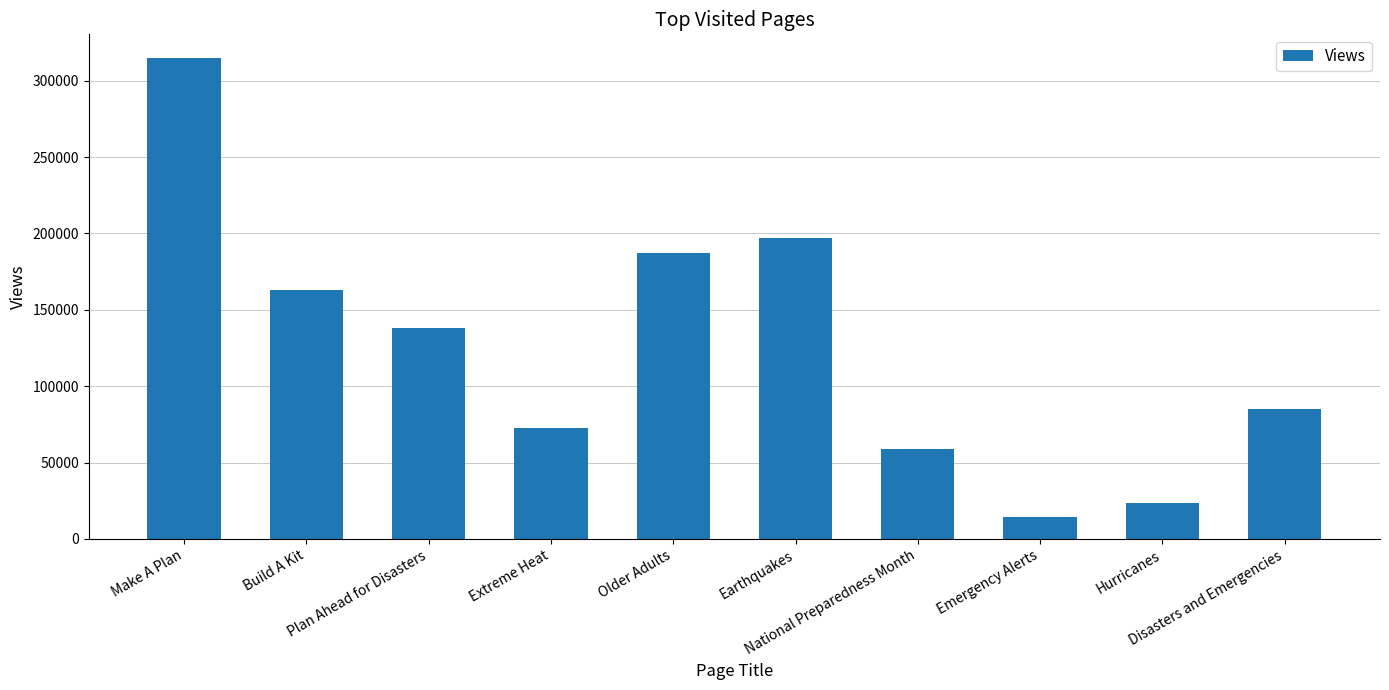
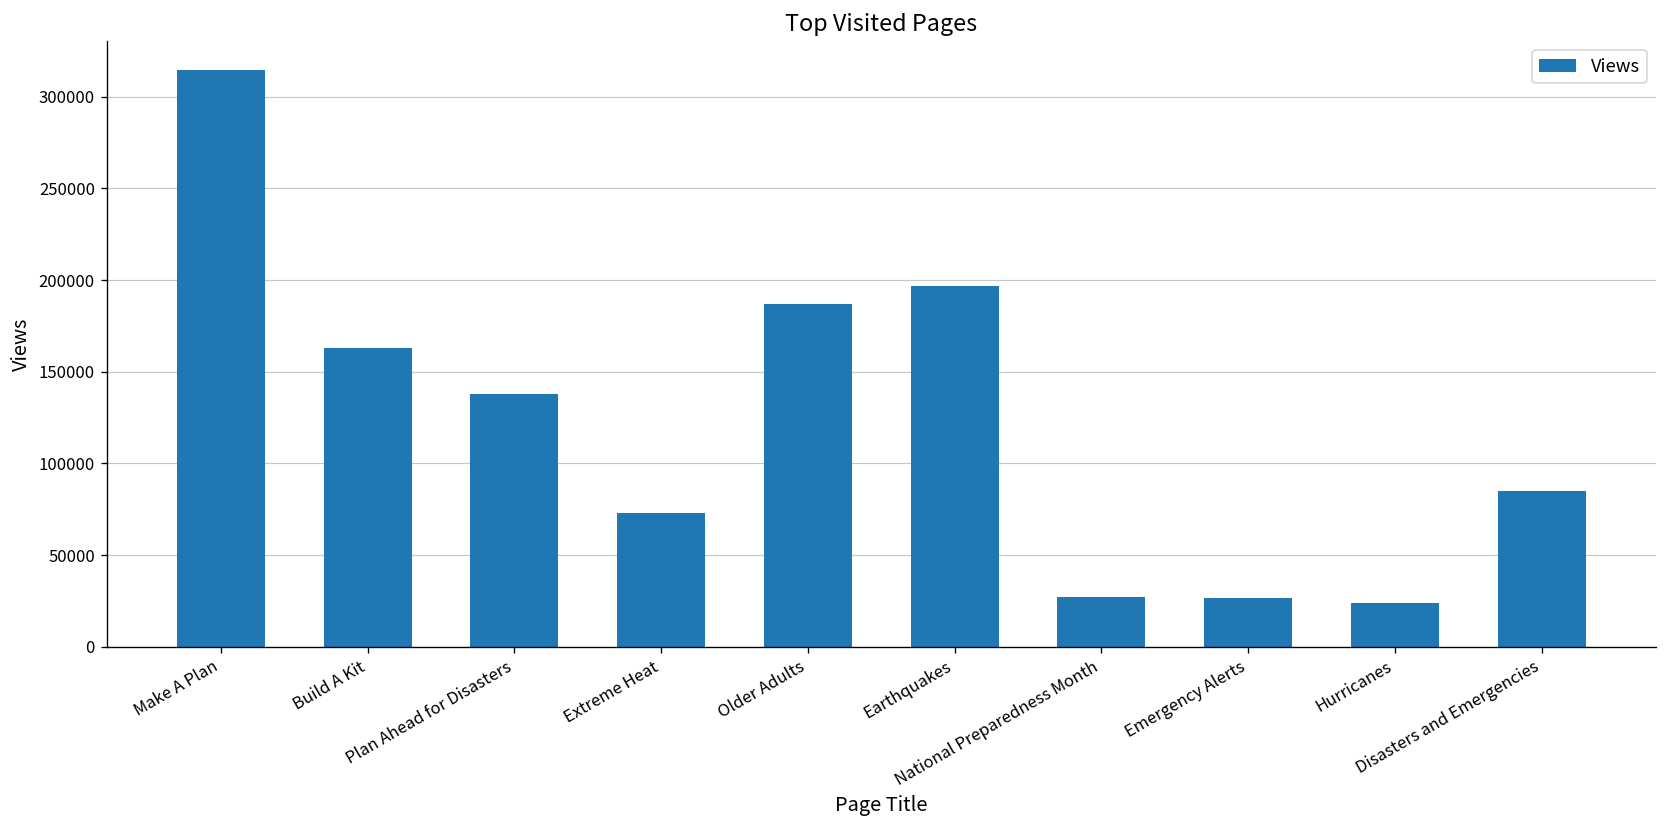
  {
    "Make A Plan": 315000,
    "Build A Kit": 163000,
    "Plan Ahead for Disasters": 138000,
    "Extreme Heat": 73000,
    "Older Adults": 187000,
    "Earthquakes": 197000,
-   "National Preparedness Month": 59000,
-   "Emergency Alerts": 14000,
+   "National Preparedness Month": 27000,
+   "Emergency Alerts": 27000,
    "Hurricanes": 24000,
    "Disasters and Emergencies": 85000
  }
